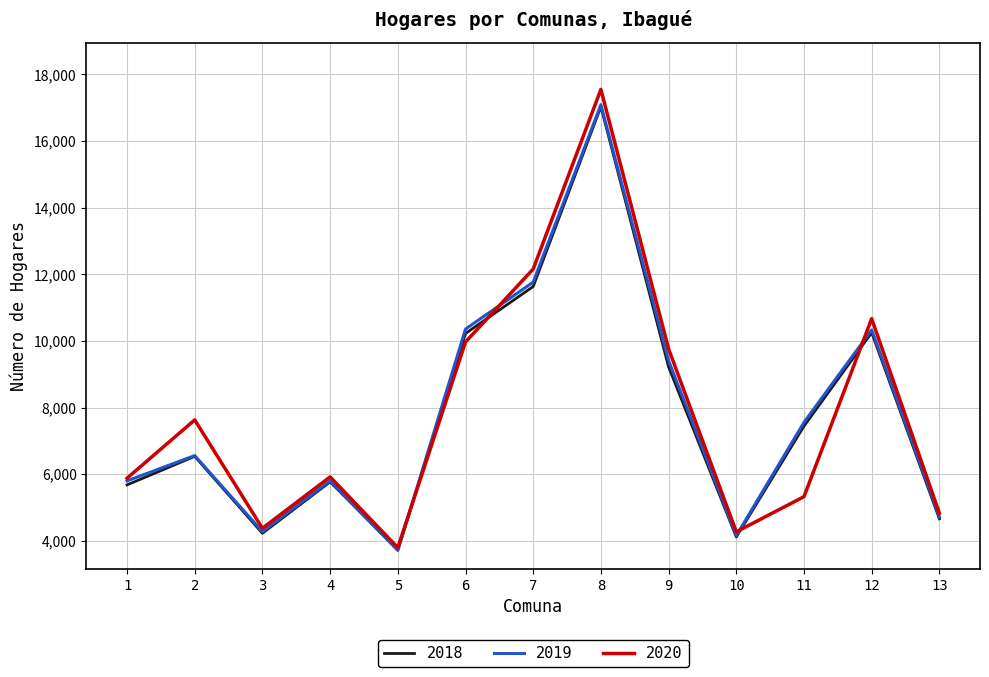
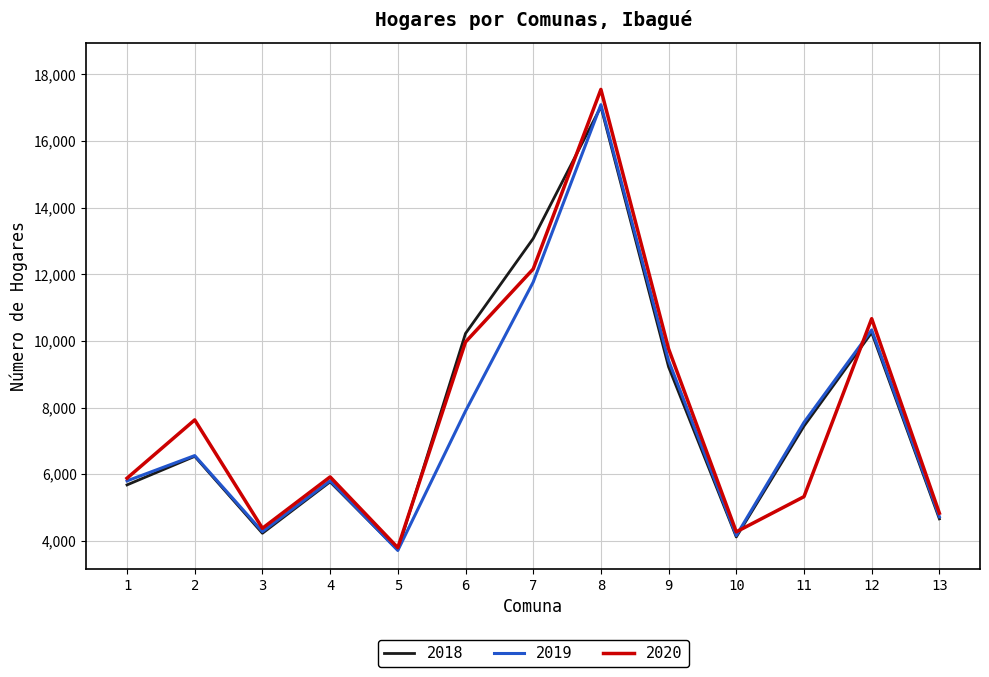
  {
    "2018": {
      "1": "5,700",
      "6": "10,200",
-     "7": "11,600",
+     "7": "13,100",
      "9": "9,200",
      "11": "7,400",
      "12": "10,300"
    },
    "2019": {
      "1": "5,800",
-     "6": "10,400",
+     "6": "7,900",
      "7": "11,800",
      "9": "9,400",
      "11": "7,600",
      "12": "10,300"
    },
    "2020": {
      "1": "5,900",
      "2": "7,600",
      "3": "4,400",
      "4": "5,900",
      "6": "10,000",
      "7": "12,200",
      "8": "17,500",
      "9": "9,800",
      "10": "4,300",
      "11": "5,300",
      "12": "10,700",
      "13": "4,800"
    }
  }
